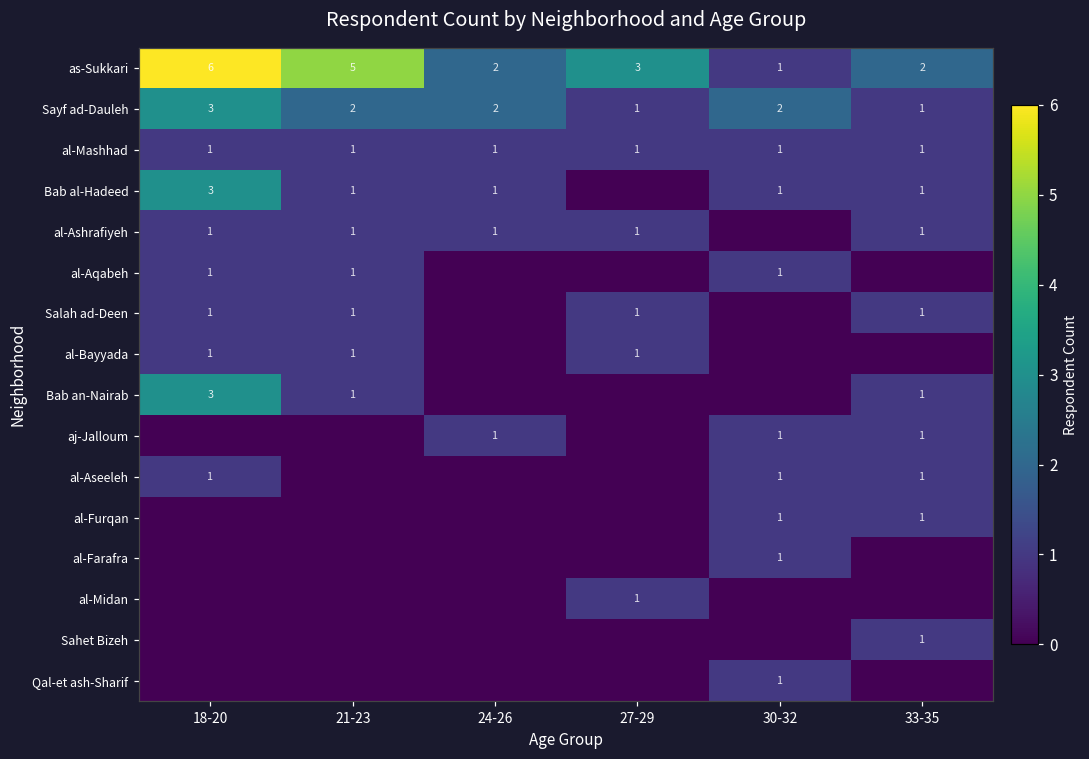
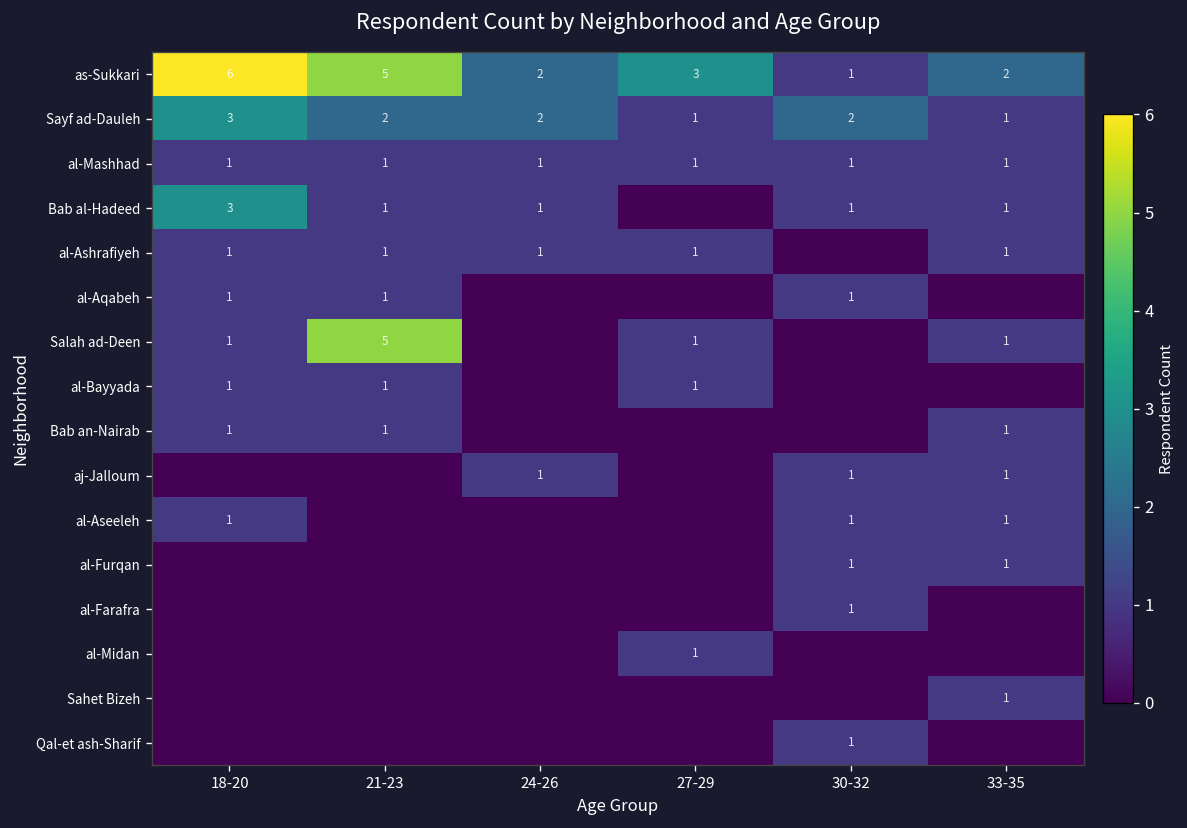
  {
    "as-Sukkari": {
      "18-20": 6,
      "21-23": 5,
      "24-26": 2,
      "27-29": 3,
      "30-32": 1,
      "33-35": 2
    },
    "Sayf ad-Dauleh": {
      "18-20": 3,
      "21-23": 2,
      "24-26": 2,
      "27-29": 1,
      "30-32": 2,
      "33-35": 1
    },
    "al-Mashhad": {
      "18-20": 1,
      "21-23": 1,
      "24-26": 1,
      "27-29": 1,
      "30-32": 1,
      "33-35": 1
    },
    "Bab al-Hadeed": {
      "18-20": 3,
      "21-23": 1,
      "24-26": 1,
      "30-32": 1,
      "33-35": 1
    },
    "al-Ashrafiyeh": {
      "18-20": 1,
      "21-23": 1,
      "24-26": 1,
      "27-29": 1,
      "33-35": 1
    },
    "al-Aqabeh": {
      "18-20": 1,
      "21-23": 1,
      "30-32": 1
    },
    "Salah ad-Deen": {
      "18-20": 1,
-     "21-23": 1,
+     "21-23": 5,
      "27-29": 1,
      "33-35": 1
    },
    "al-Bayyada": {
      "18-20": 1,
      "21-23": 1,
      "27-29": 1
    },
    "Bab an-Nairab": {
-     "18-20": 3,
+     "18-20": 1,
      "21-23": 1,
      "33-35": 1
    },
    "aj-Jalloum": {
      "24-26": 1,
      "30-32": 1,
      "33-35": 1
    },
    "al-Aseeleh": {
      "18-20": 1,
      "30-32": 1,
      "33-35": 1
    },
    "al-Furqan": {
      "30-32": 1,
      "33-35": 1
    },
    "al-Farafra": {
      "30-32": 1
    },
    "al-Midan": {
      "27-29": 1
    },
    "Sahet Bizeh": {
      "33-35": 1
    },
    "Qal-et ash-Sharif": {
      "30-32": 1
    }
  }
